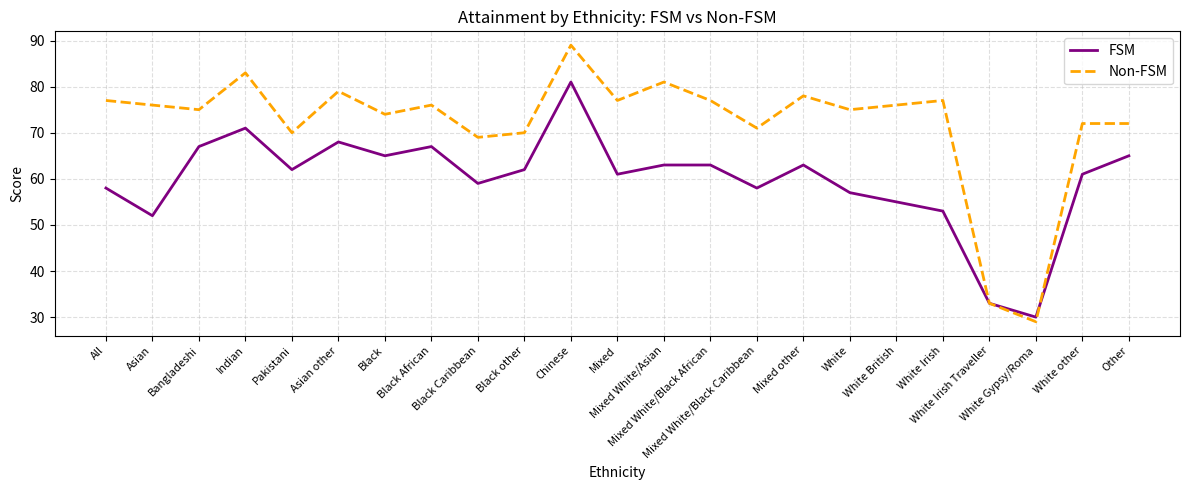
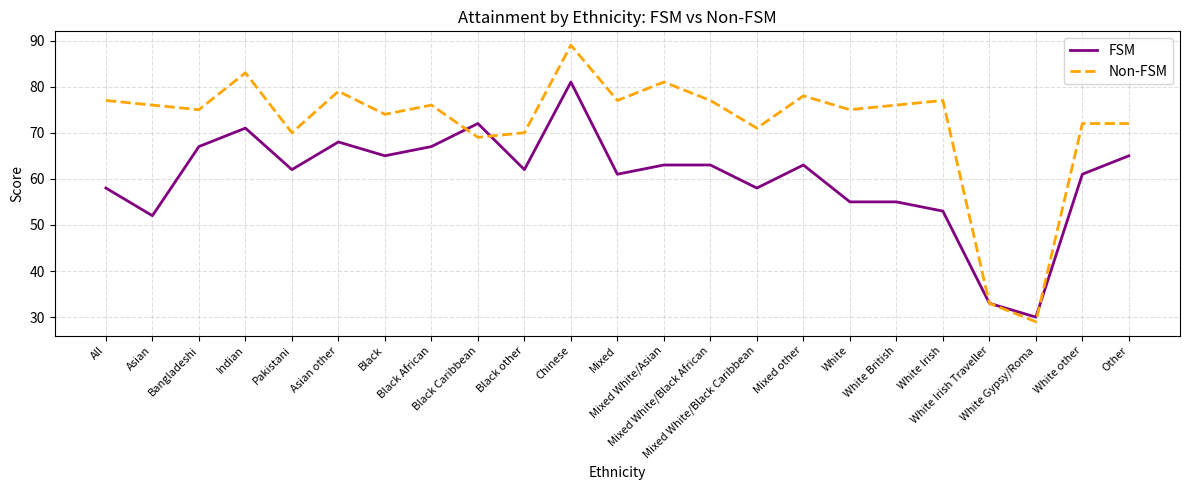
  {
    "FSM": {
      "All": 58,
      "Asian": 52,
      "Bangladeshi": 67,
      "Indian": 71,
      "Pakistani": 62,
      "Asian other": 68,
      "Black": 65,
      "Black African": 67,
-     "Black Caribbean": 59,
+     "Black Caribbean": 72,
      "Black other": 62,
      "Chinese": 81,
      "Mixed": 61,
      "Mixed White/Asian": 63,
      "Mixed White/Black African": 63,
      "Mixed White/Black Caribbean": 58,
      "Mixed other": 63,
-     "White": 57,
+     "White": 55,
      "White British": 55,
      "White Irish": 53,
      "White Gypsy/Roma": 30,
      "White other": 61,
      "Other": 65
    },
    "Non-FSM": {
      "All": 77,
      "Asian": 76,
      "Bangladeshi": 75,
      "Indian": 83,
      "Pakistani": 70,
      "Asian other": 79,
      "Black": 74,
      "Black African": 76,
      "Black Caribbean": 69,
      "Black other": 70,
      "Chinese": 89,
      "Mixed": 77,
      "Mixed White/Asian": 81,
      "Mixed White/Black African": 77,
      "Mixed White/Black Caribbean": 71,
      "Mixed other": 78,
      "White": 75,
      "White British": 76,
      "White Irish": 77,
      "White Gypsy/Roma": 29,
      "White other": 72,
      "Other": 72
    }
  }
